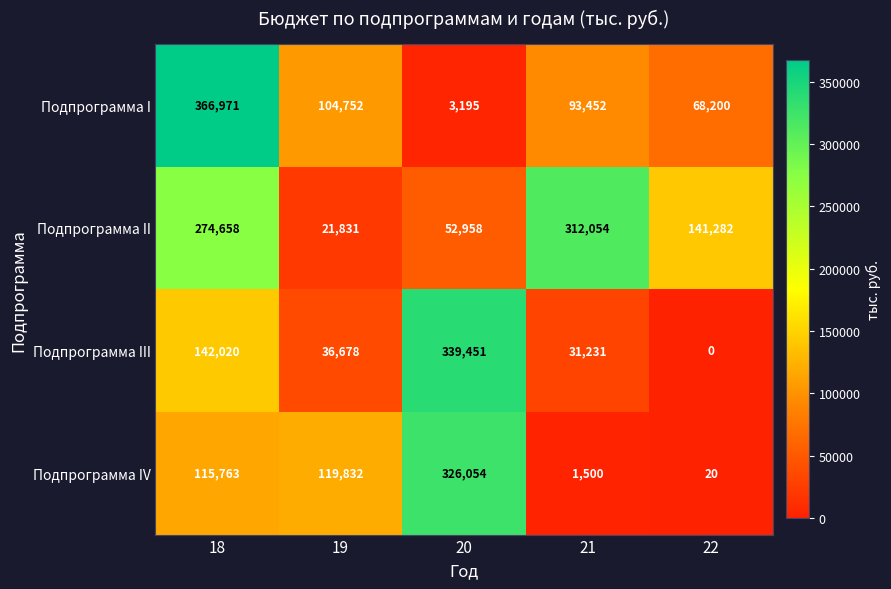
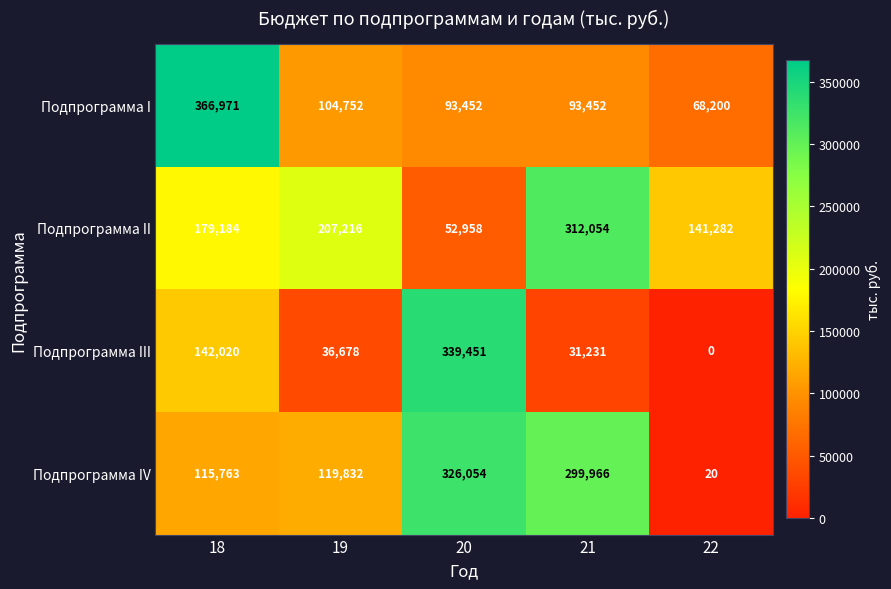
  {
    "Подпрограмма I": {
      "18": "366,971",
      "19": "104,752",
-     "20": "3,195",
+     "20": "93,452",
      "21": "93,452",
      "22": "68,200"
    },
    "Подпрограмма II": {
-     "18": "274,658",
-     "19": "21,831",
+     "18": "179,184",
+     "19": "207,216",
      "20": "52,958",
      "21": "312,054",
      "22": "141,282"
    },
    "Подпрограмма III": {
      "18": "142,020",
      "19": "36,678",
      "20": "339,451",
      "21": "31,231",
      "22": "0"
    },
    "Подпрограмма IV": {
      "18": "115,763",
      "19": "119,832",
      "20": "326,054",
-     "21": "1,500",
+     "21": "299,966",
      "22": "20"
    }
  }
